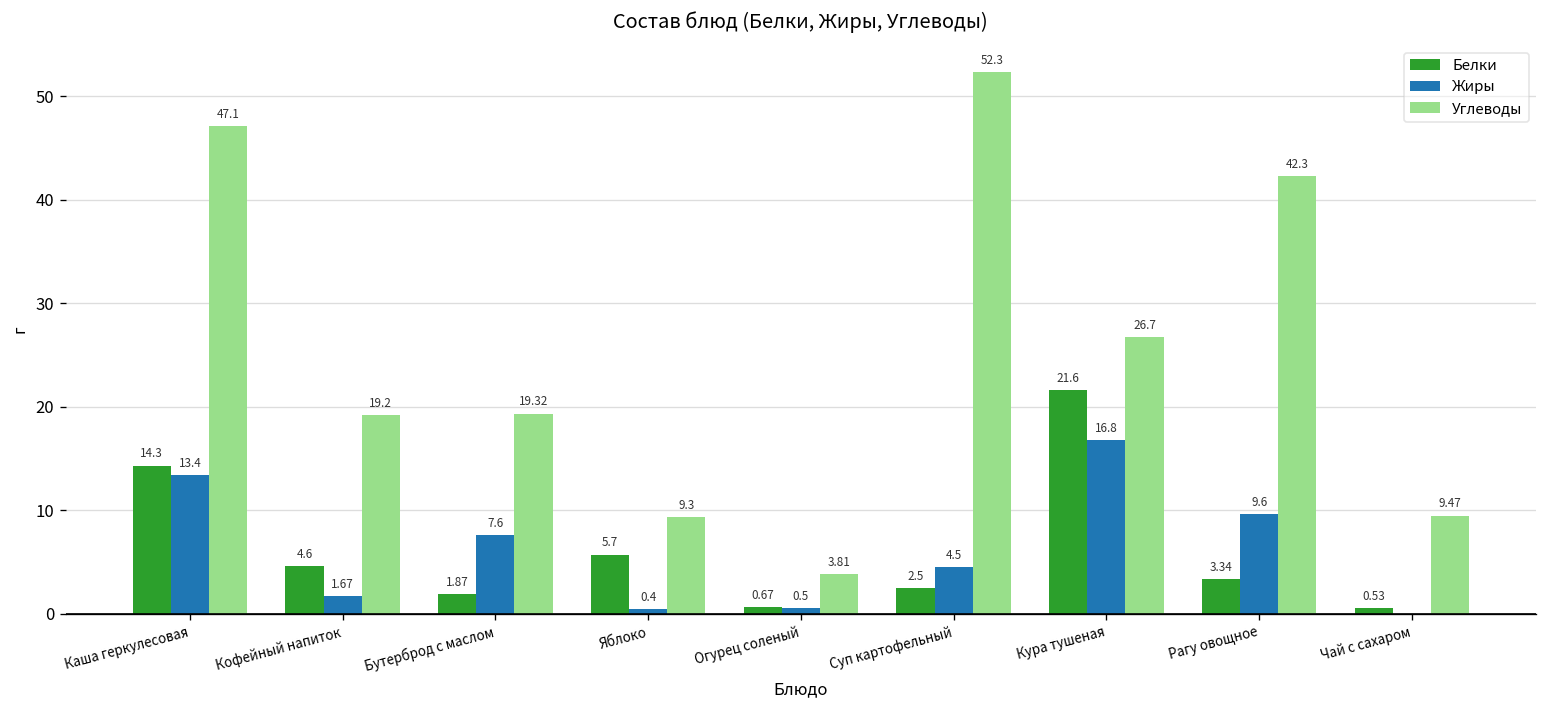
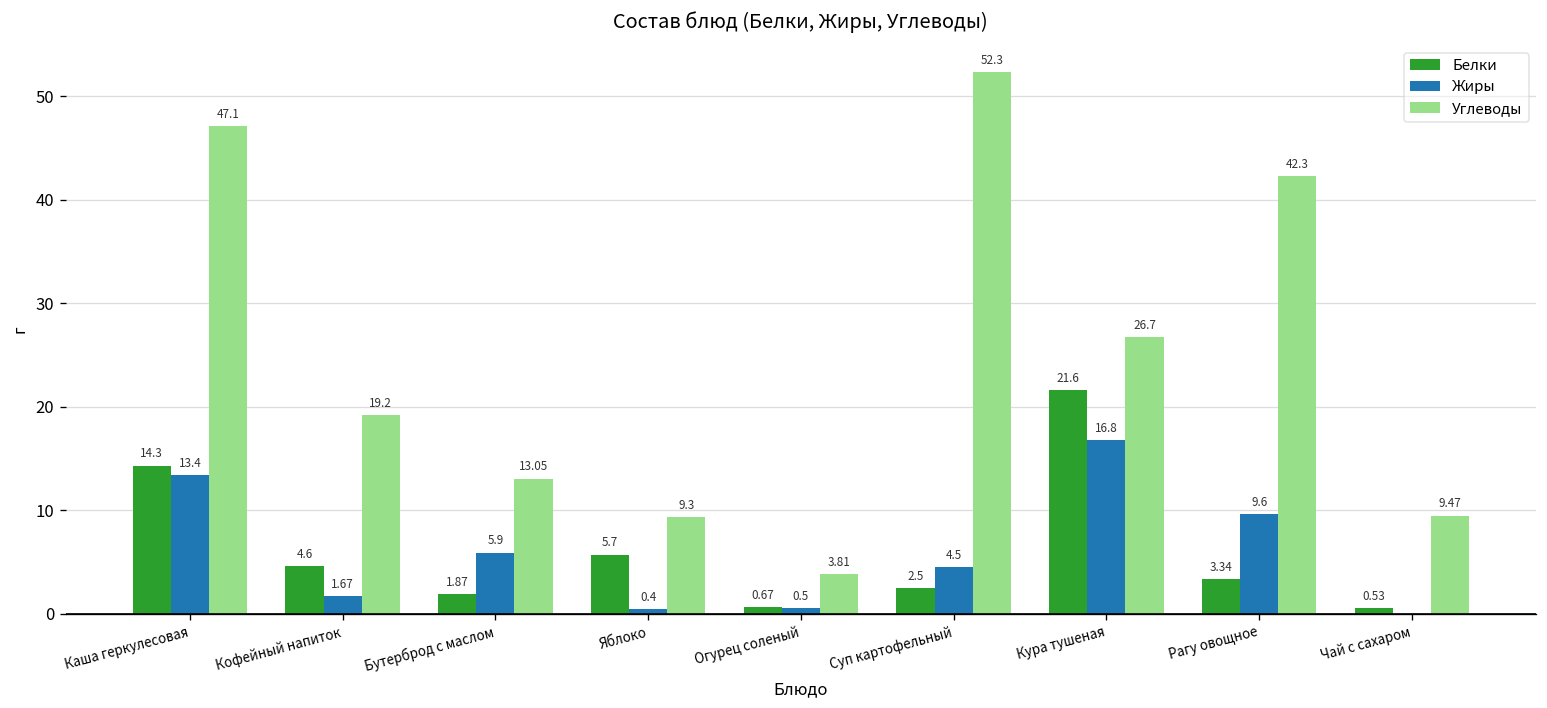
  {
    "Белки": {
      "Каша геркулесовая": 14.3,
      "Кофейный напиток": 4.6,
      "Бутерброд с маслом": 1.87,
      "Яблоко": 5.7,
      "Огурец соленый": 0.67,
      "Суп картофельный": 2.5,
      "Кура тушеная": 21.6,
      "Рагу овощное": 3.34,
      "Чай с сахаром": 0.53
    },
    "Жиры": {
      "Каша геркулесовая": 13.4,
      "Кофейный напиток": 1.67,
-     "Бутерброд с маслом": 7.6,
+     "Бутерброд с маслом": 5.9,
      "Яблоко": 0.4,
      "Огурец соленый": 0.5,
      "Суп картофельный": 4.5,
      "Кура тушеная": 16.8,
      "Рагу овощное": 9.6
    },
    "Углеводы": {
      "Каша геркулесовая": 47.1,
      "Кофейный напиток": 19.2,
-     "Бутерброд с маслом": 19.32,
+     "Бутерброд с маслом": 13.05,
      "Яблоко": 9.3,
      "Огурец соленый": 3.81,
      "Суп картофельный": 52.3,
      "Кура тушеная": 26.7,
      "Рагу овощное": 42.3,
      "Чай с сахаром": 9.47
    }
  }
